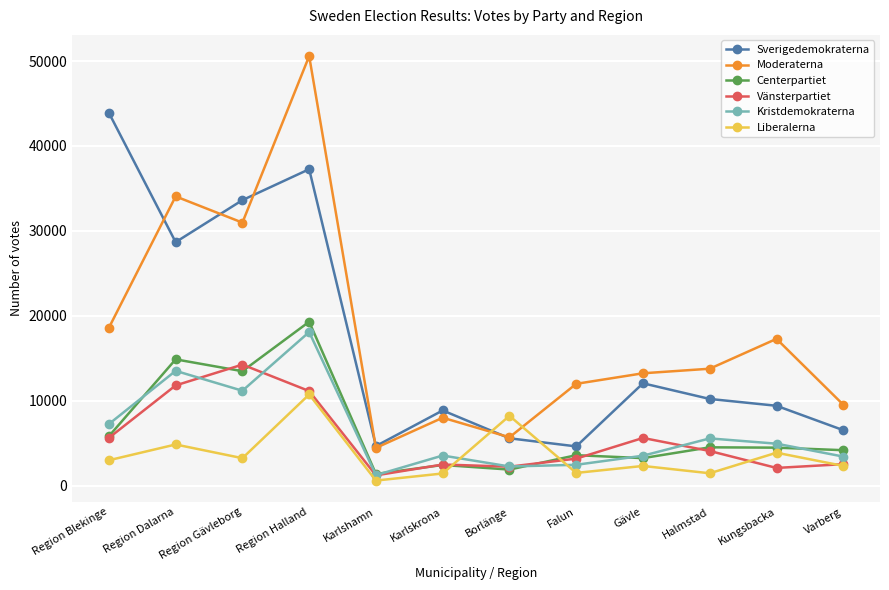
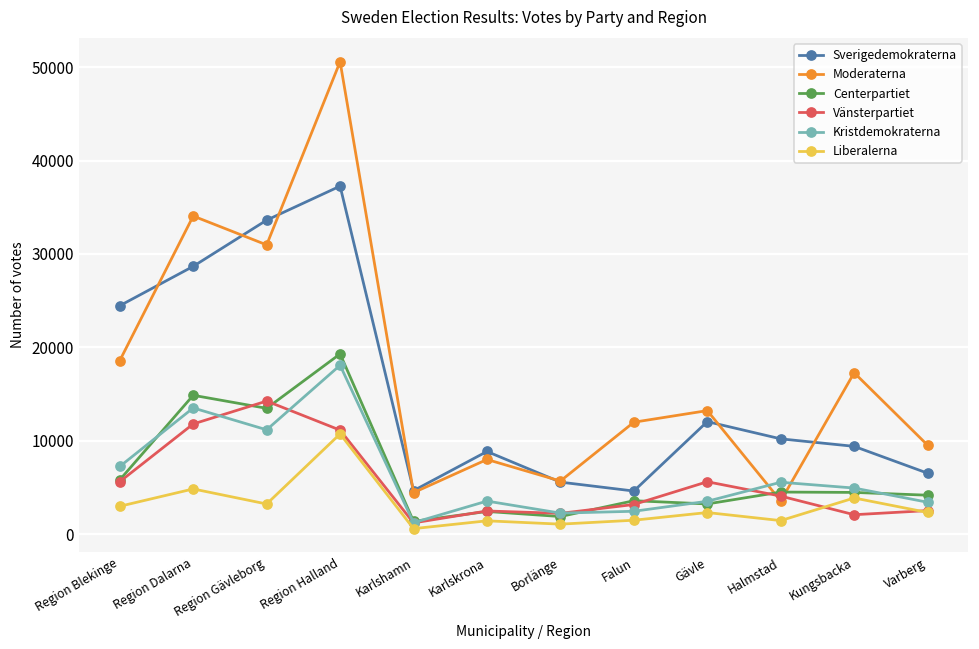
  {
    "Sverigedemokraterna": {
-     "Region Blekinge": 44000,
+     "Region Blekinge": 24000,
      "Region Dalarna": 29000,
      "Region Gävleborg": 34000,
      "Region Halland": 37000,
      "Karlskrona": 9000,
      "Falun": 5000,
      "Gävle": 12000,
      "Halmstad": 10000,
      "Kungsbacka": 9000,
      "Varberg": 7000
    },
    "Moderaterna": {
      "Region Blekinge": 19000,
      "Region Dalarna": 34000,
      "Region Gävleborg": 31000,
      "Region Halland": 51000,
      "Karlskrona": 8000,
      "Falun": 12000,
      "Gävle": 13000,
-     "Halmstad": 14000,
+     "Halmstad": 4000,
      "Kungsbacka": 17000,
      "Varberg": 10000
    },
    "Centerpartiet": {
      "Region Dalarna": 15000,
      "Region Gävleborg": 13000,
      "Region Halland": 19000,
      "Borlänge": 2000,
      "Falun": 4000,
      "Halmstad": 5000,
      "Kungsbacka": 4000,
      "Varberg": 4000
    },
    "Vänsterpartiet": {
      "Region Dalarna": 12000,
      "Region Gävleborg": 14000,
      "Region Halland": 11000,
      "Falun": 3000,
      "Gävle": 6000,
      "Halmstad": 4000,
      "Kungsbacka": 2000
    },
    "Kristdemokraterna": {
      "Region Blekinge": 7000,
      "Region Dalarna": 14000,
      "Region Gävleborg": 11000,
      "Region Halland": 18000,
      "Karlskrona": 4000,
      "Falun": 2000,
      "Halmstad": 6000,
      "Kungsbacka": 5000,
      "Varberg": 3000
    },
    "Liberalerna": {
      "Region Blekinge": 3000,
      "Region Dalarna": 5000,
      "Region Gävleborg": 3000,
      "Region Halland": 11000,
      "Karlshamn": 1000,
      "Karlskrona": 1000,
-     "Borlänge": 8000,
+     "Borlänge": 1000,
      "Falun": 2000,
      "Gävle": 2000,
      "Halmstad": 1000,
      "Kungsbacka": 4000
    }
  }
